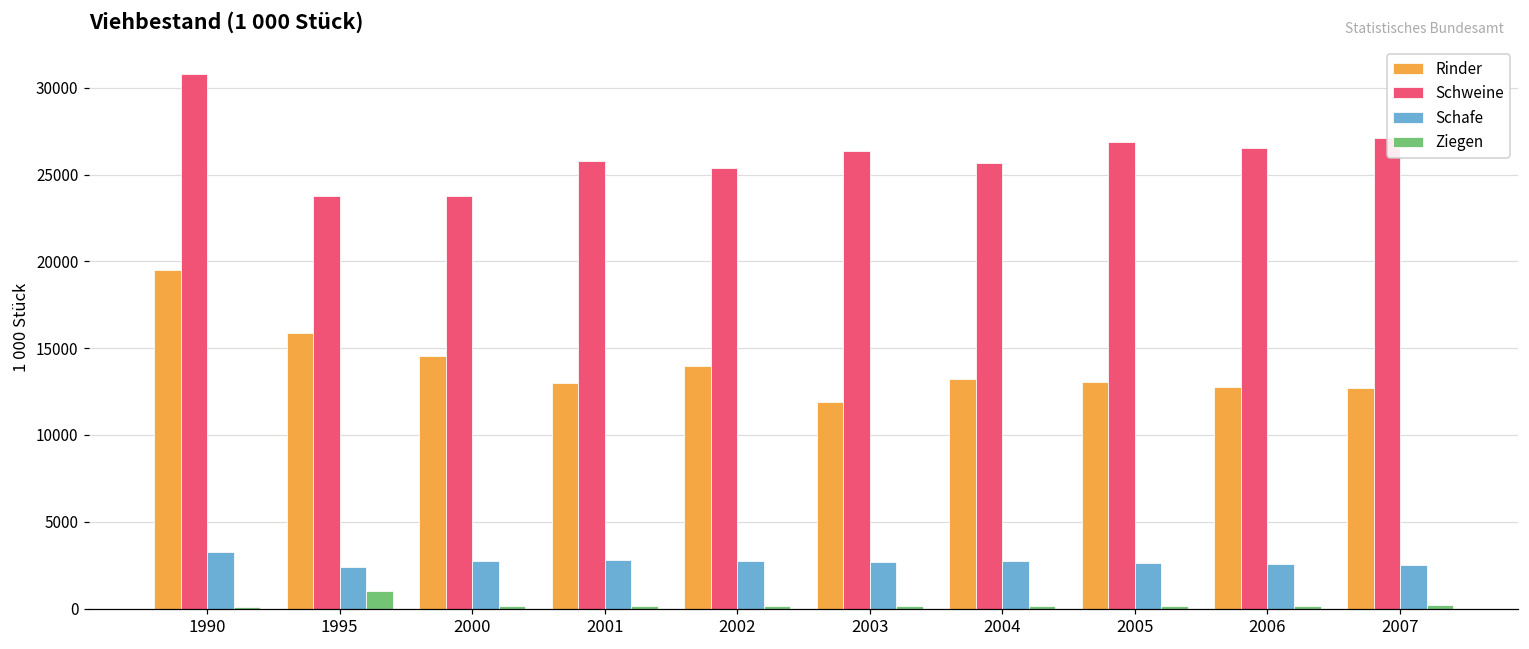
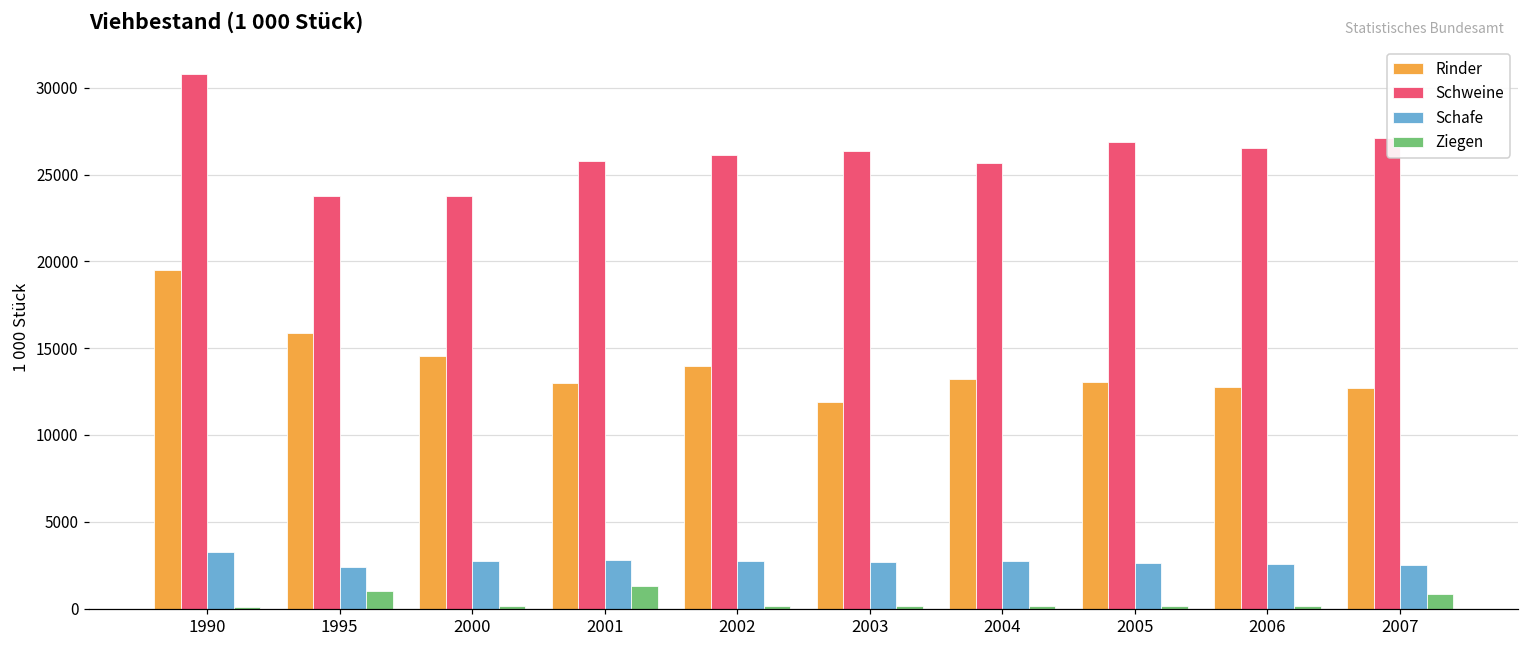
  {
    "Rinder": {
      "1990": 19500,
      "1995": 15900,
      "2000": 14500,
      "2001": 13000,
      "2002": 14000,
      "2003": 11900,
      "2004": 13200,
      "2005": 13000,
      "2006": 12700,
      "2007": 12700
    },
    "Schweine": {
      "1990": 30800,
      "1995": 23700,
      "2000": 23800,
      "2001": 25800,
-     "2002": 25400,
+     "2002": 26100,
      "2003": 26300,
      "2004": 25700,
      "2005": 26900,
      "2006": 26500
    },
    "Schafe": {
      "1990": 3200,
      "1995": 2400,
      "2000": 2700,
      "2001": 2800,
      "2002": 2700,
      "2003": 2700,
      "2004": 2700,
      "2005": 2600,
      "2006": 2600,
      "2007": 2500
    },
    "Ziegen": {
      "1995": 1000,
-     "2001": 200,
+     "2001": 1300,
      "2002": 200,
      "2003": 200,
      "2004": 200,
      "2005": 200,
      "2006": 200,
-     "2007": 200
+     "2007": 800
    }
  }
